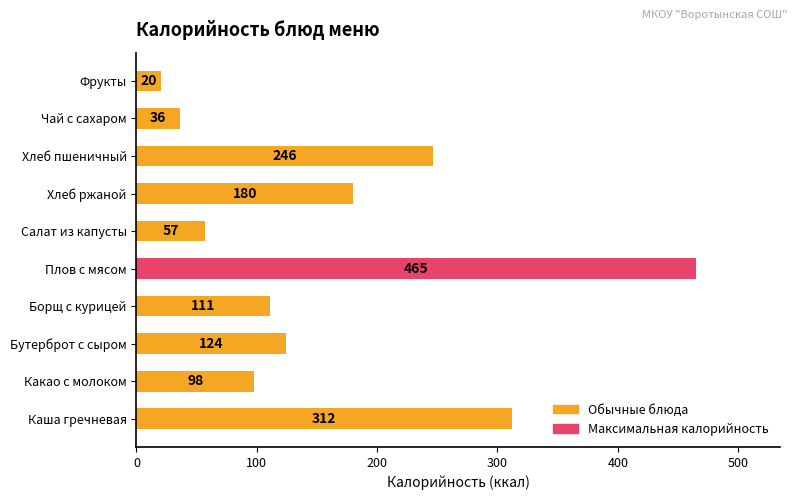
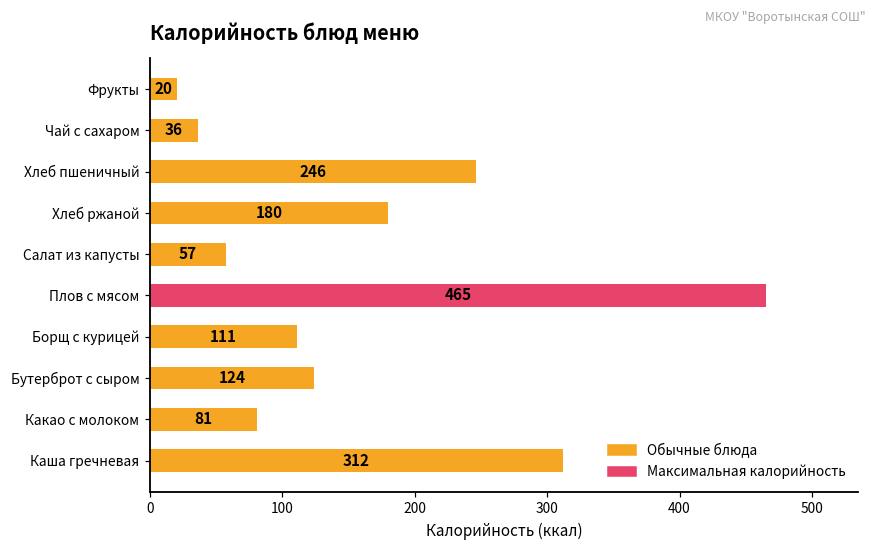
  {
    "Фрукты": 20,
    "Чай с сахаром": 36,
    "Хлеб пшеничный": 246,
    "Хлеб ржаной": 180,
    "Салат из капусты": 57,
    "Плов с мясом": 465,
    "Борщ с курицей": 111,
    "Бутерброт с сыром": 124,
-   "Какао с молоком": 98,
+   "Какао с молоком": 81,
    "Каша гречневая": 312
  }
